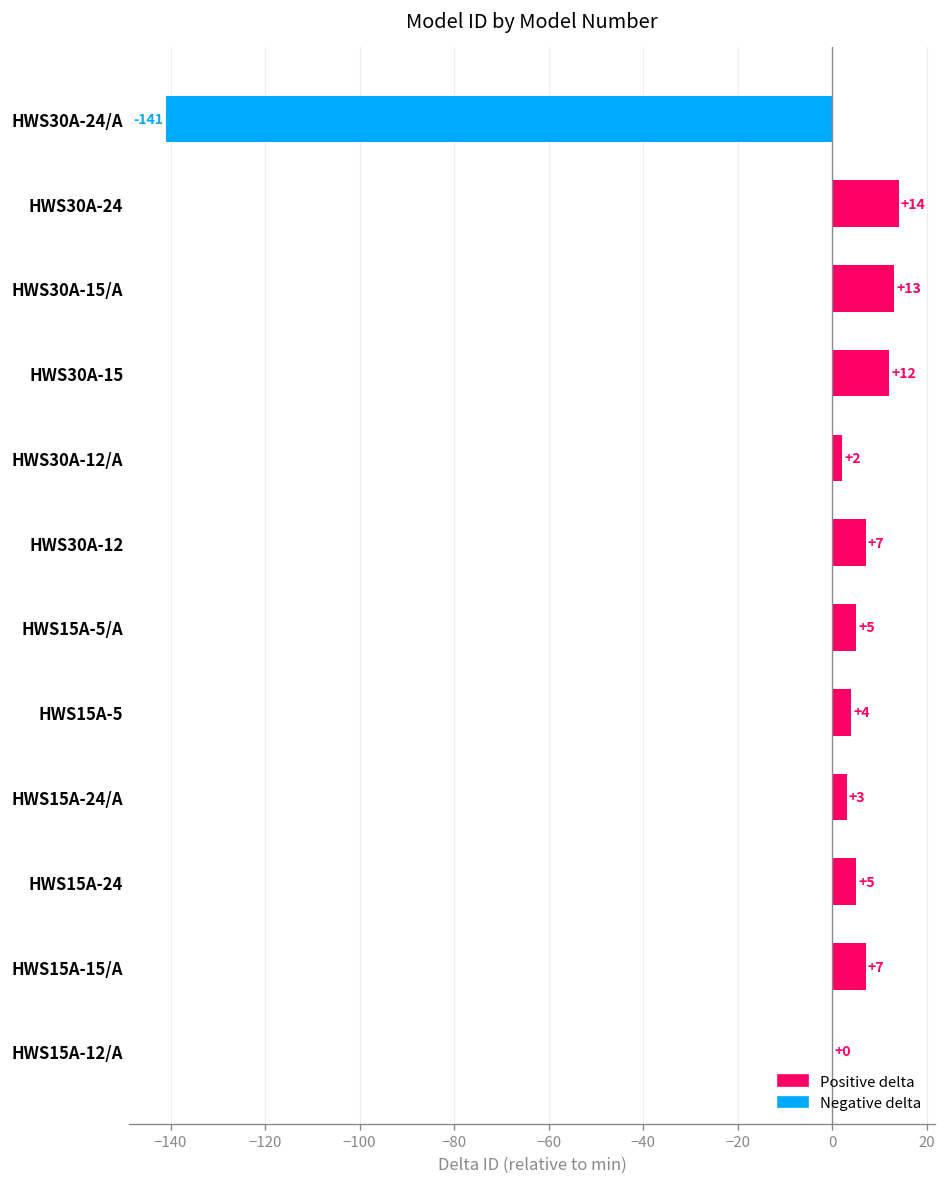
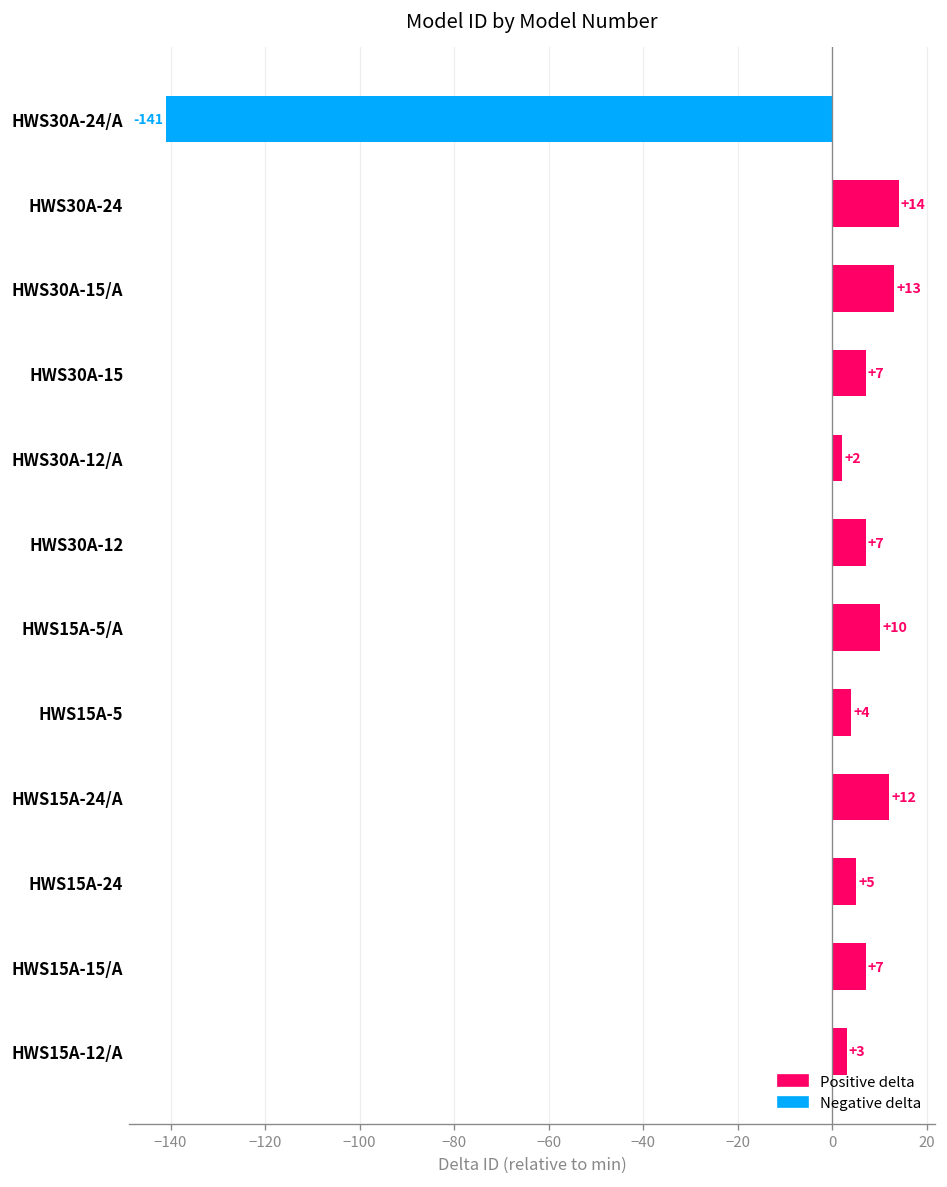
  {
    "HWS30A-24/A": "-141",
    "HWS30A-24": "+14",
    "HWS30A-15/A": "+13",
-   "HWS30A-15": "+12",
+   "HWS30A-15": "+7",
    "HWS30A-12/A": "+2",
    "HWS30A-12": "+7",
-   "HWS15A-5/A": "+5",
+   "HWS15A-5/A": "+10",
    "HWS15A-5": "+4",
-   "HWS15A-24/A": "+3",
+   "HWS15A-24/A": "+12",
    "HWS15A-24": "+5",
    "HWS15A-15/A": "+7",
-   "HWS15A-12/A": "+0"
+   "HWS15A-12/A": "+3"
  }
